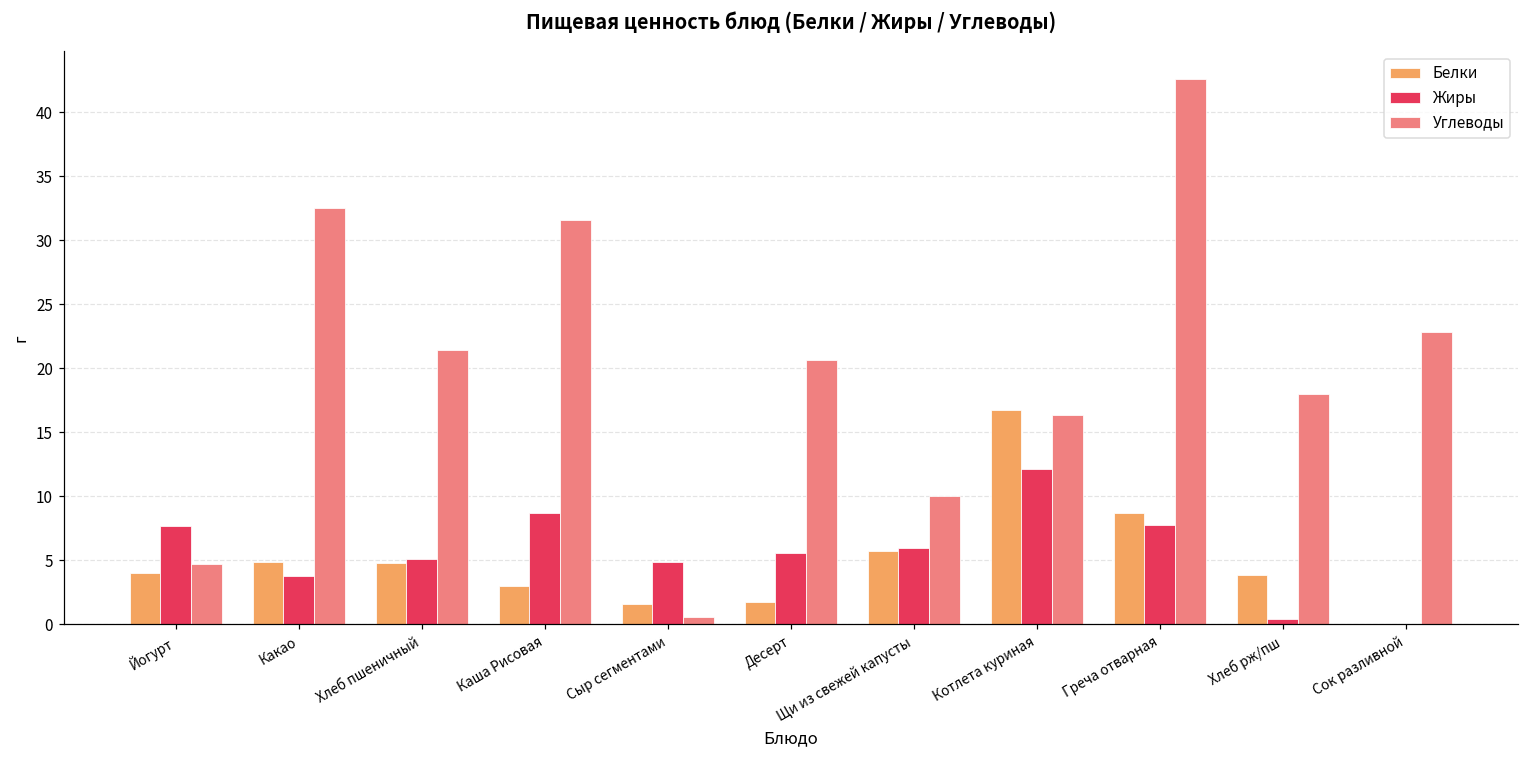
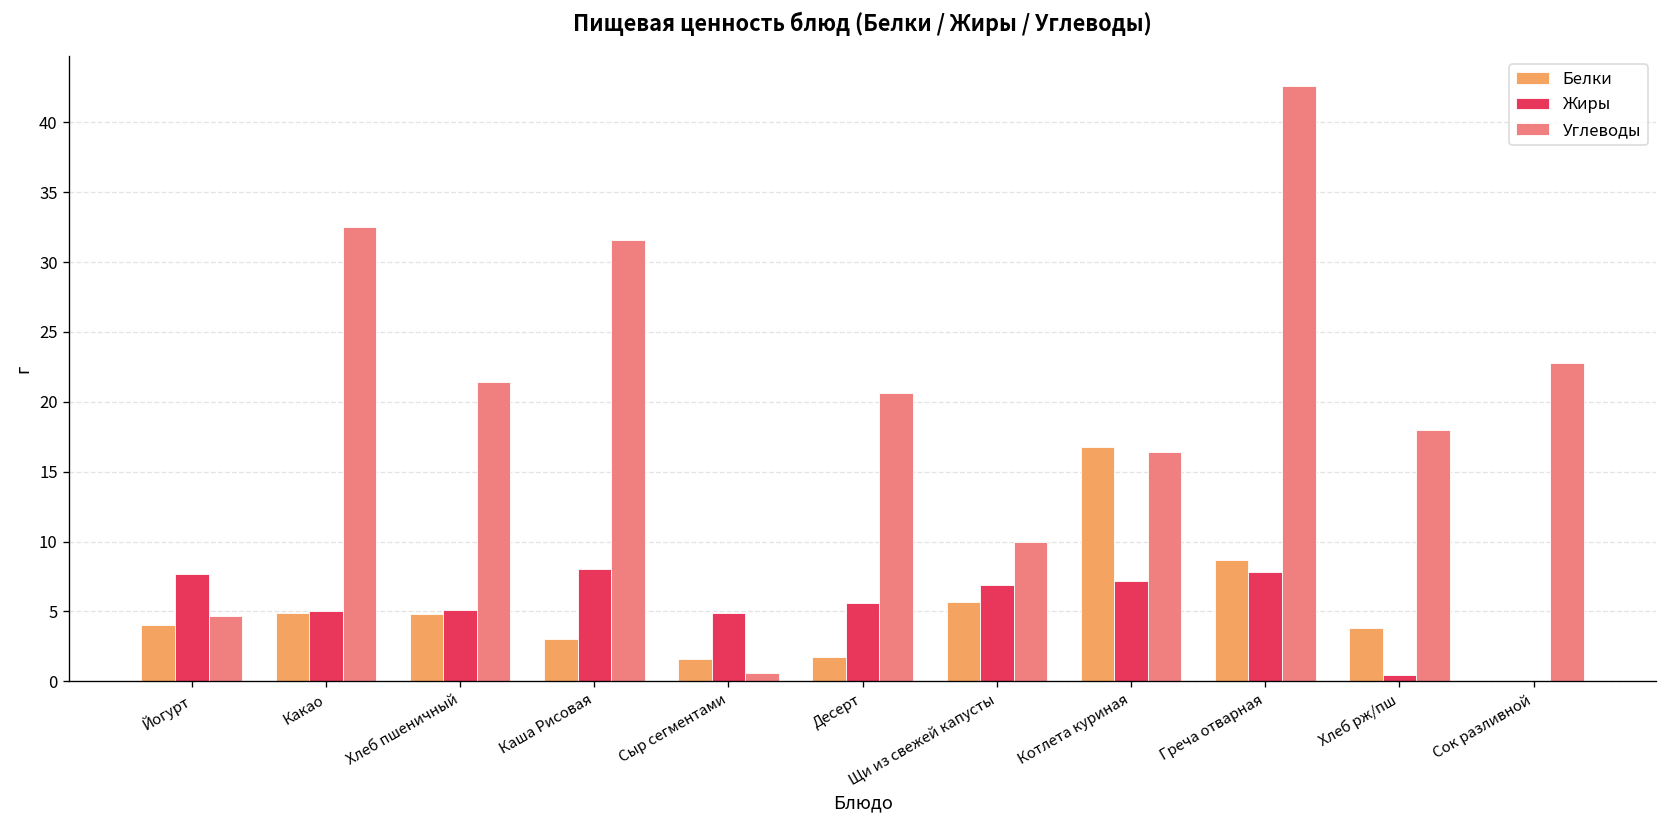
  {
    "Жиры": {
      "Йогурт": 7.7,
-     "Какао": 3.8,
+     "Какао": 5.0,
      "Хлеб пшеничный": 5.1,
-     "Каша Рисовая": 8.7,
+     "Каша Рисовая": 8.0,
      "Сыр сегментами": 4.9,
      "Десерт": 5.6,
-     "Щи из свежей капусты": 5.9,
-     "Котлета куриная": 12.2,
+     "Щи из свежей капусты": 6.9,
+     "Котлета куриная": 7.2,
      "Греча отварная": 7.8,
      "Хлеб рж/пш": 0.5,
      "Сок разливной": 0.0
    }
  }
